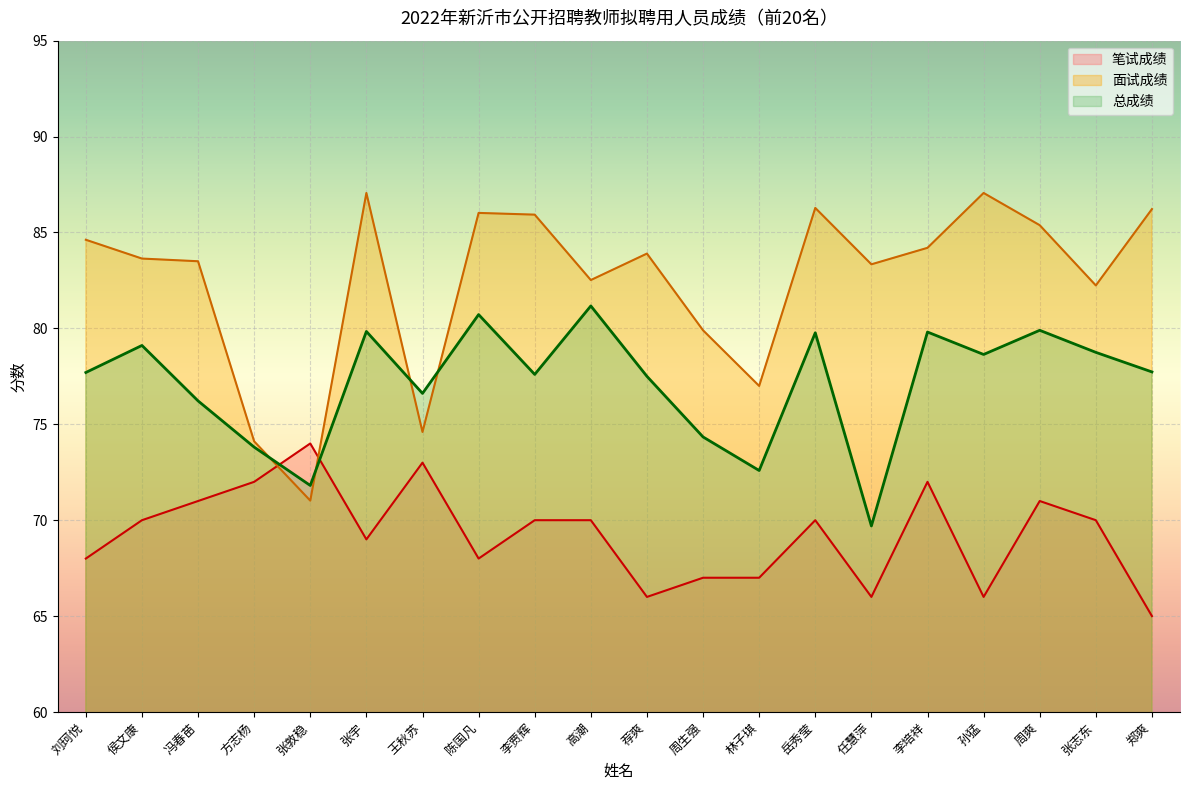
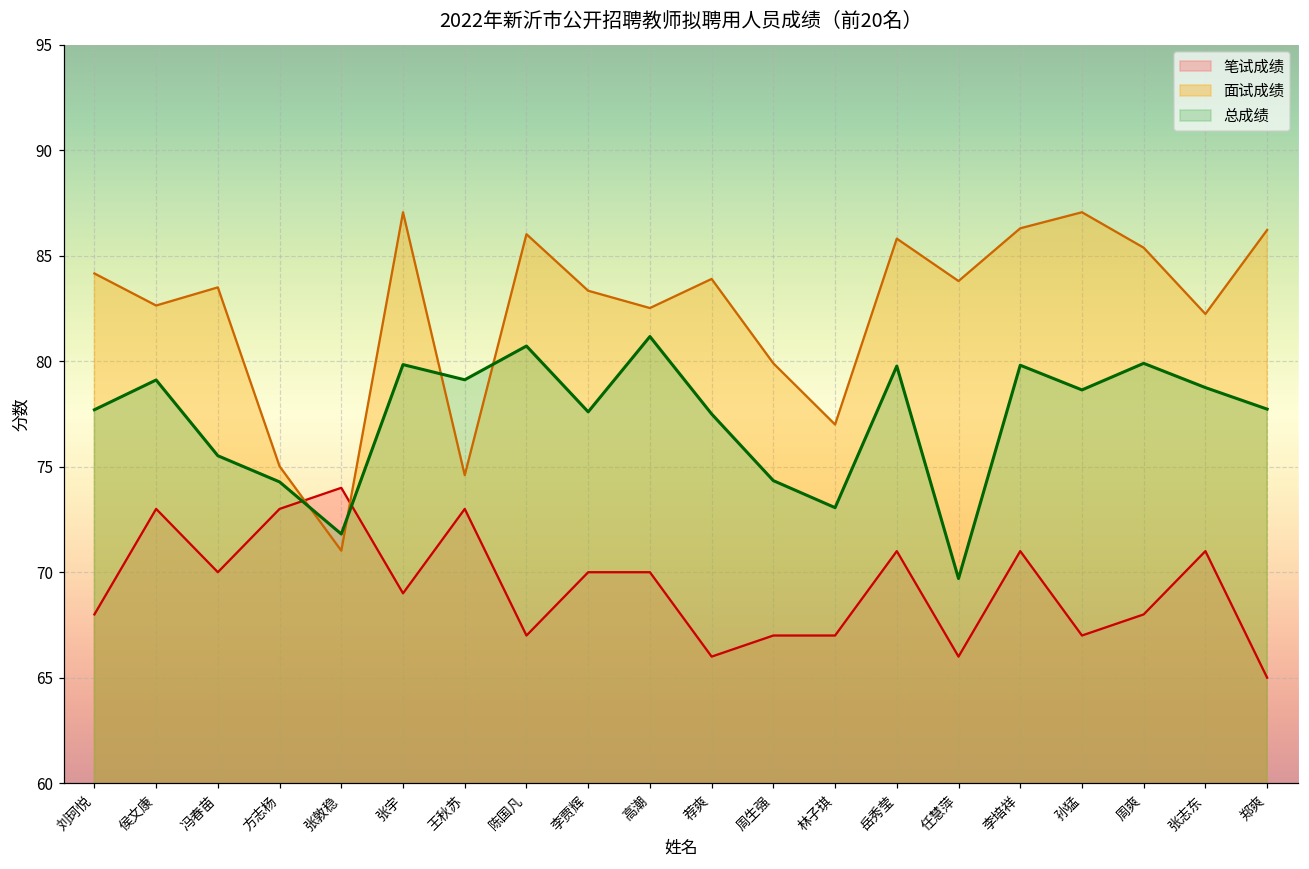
  {
    "笔试成绩": {
      "刘珂悦": 68,
-     "侯文康": 70,
-     "冯春苗": 71,
-     "方志杨": 72,
+     "侯文康": 73,
+     "冯春苗": 70,
+     "方志杨": 73,
      "张敦稳": 74,
      "张宇": 69,
      "王秋苏": 73,
-     "陈国凡": 68,
+     "陈国凡": 67,
      "李贾辉": 70,
      "高潮": 70,
      "荐爽": 66,
      "周生强": 67,
      "林子琪": 67,
-     "岳秀莹": 70,
+     "岳秀莹": 71,
      "任慧萍": 66,
-     "李培祥": 72,
-     "孙猛": 66,
-     "周爽": 71,
-     "张志东": 70,
+     "李培祥": 71,
+     "孙猛": 67,
+     "周爽": 68,
+     "张志东": 71,
      "郑爽": 65
    },
    "面试成绩": {
-     "刘珂悦": 84.6,
-     "侯文康": 83.6,
+     "刘珂悦": 84.2,
+     "侯文康": 82.6,
      "冯春苗": 83.5,
-     "方志杨": 74.1,
+     "方志杨": 75.0,
      "张敦稳": 71.0,
      "张宇": 87.1,
      "王秋苏": 74.6,
      "陈国凡": 86.0,
-     "李贾辉": 85.9,
+     "李贾辉": 83.3,
      "高潮": 82.5,
      "荐爽": 83.9,
      "周生强": 79.9,
      "林子琪": 77.0,
-     "岳秀莹": 86.3,
-     "任慧萍": 83.3,
-     "李培祥": 84.2,
+     "岳秀莹": 85.8,
+     "任慧萍": 83.8,
+     "李培祥": 86.3,
      "孙猛": 87.1,
      "周爽": 85.4,
      "张志东": 82.2,
      "郑爽": 86.2
    },
    "总成绩": {
      "刘珂悦": 77.7,
      "侯文康": 79.1,
-     "冯春苗": 76.2,
-     "方志杨": 73.8,
+     "冯春苗": 75.5,
+     "方志杨": 74.3,
      "张敦稳": 71.8,
      "张宇": 79.8,
-     "王秋苏": 76.6,
+     "王秋苏": 79.1,
      "陈国凡": 80.7,
      "李贾辉": 77.6,
      "高潮": 81.2,
      "荐爽": 77.5,
      "周生强": 74.3,
-     "林子琪": 72.6,
+     "林子琪": 73.1,
      "岳秀莹": 79.8,
      "任慧萍": 69.7,
      "李培祥": 79.8,
      "孙猛": 78.6,
      "周爽": 79.9,
      "张志东": 78.8,
      "郑爽": 77.7
    }
  }
